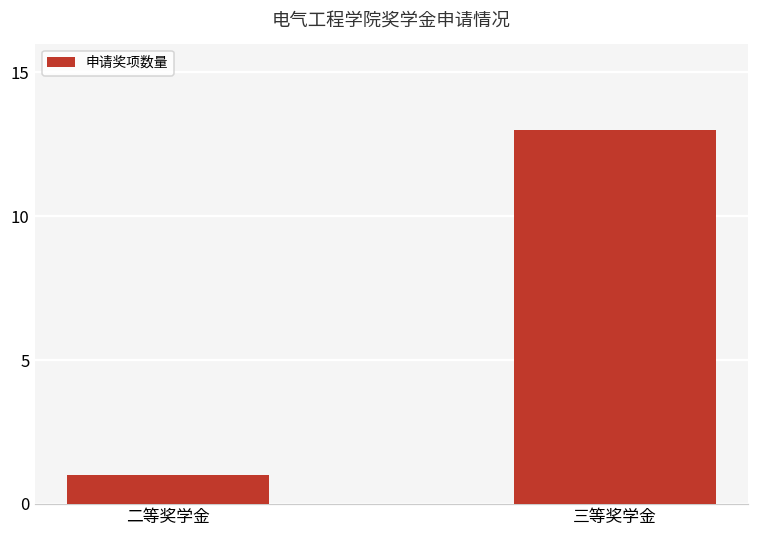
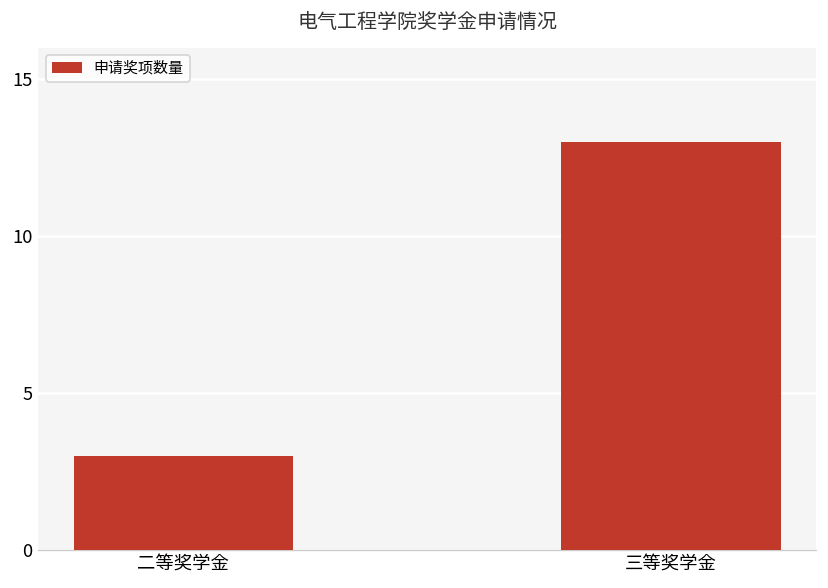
  {
-   "二等奖学金": 1,
+   "二等奖学金": 3,
    "三等奖学金": 13
  }
